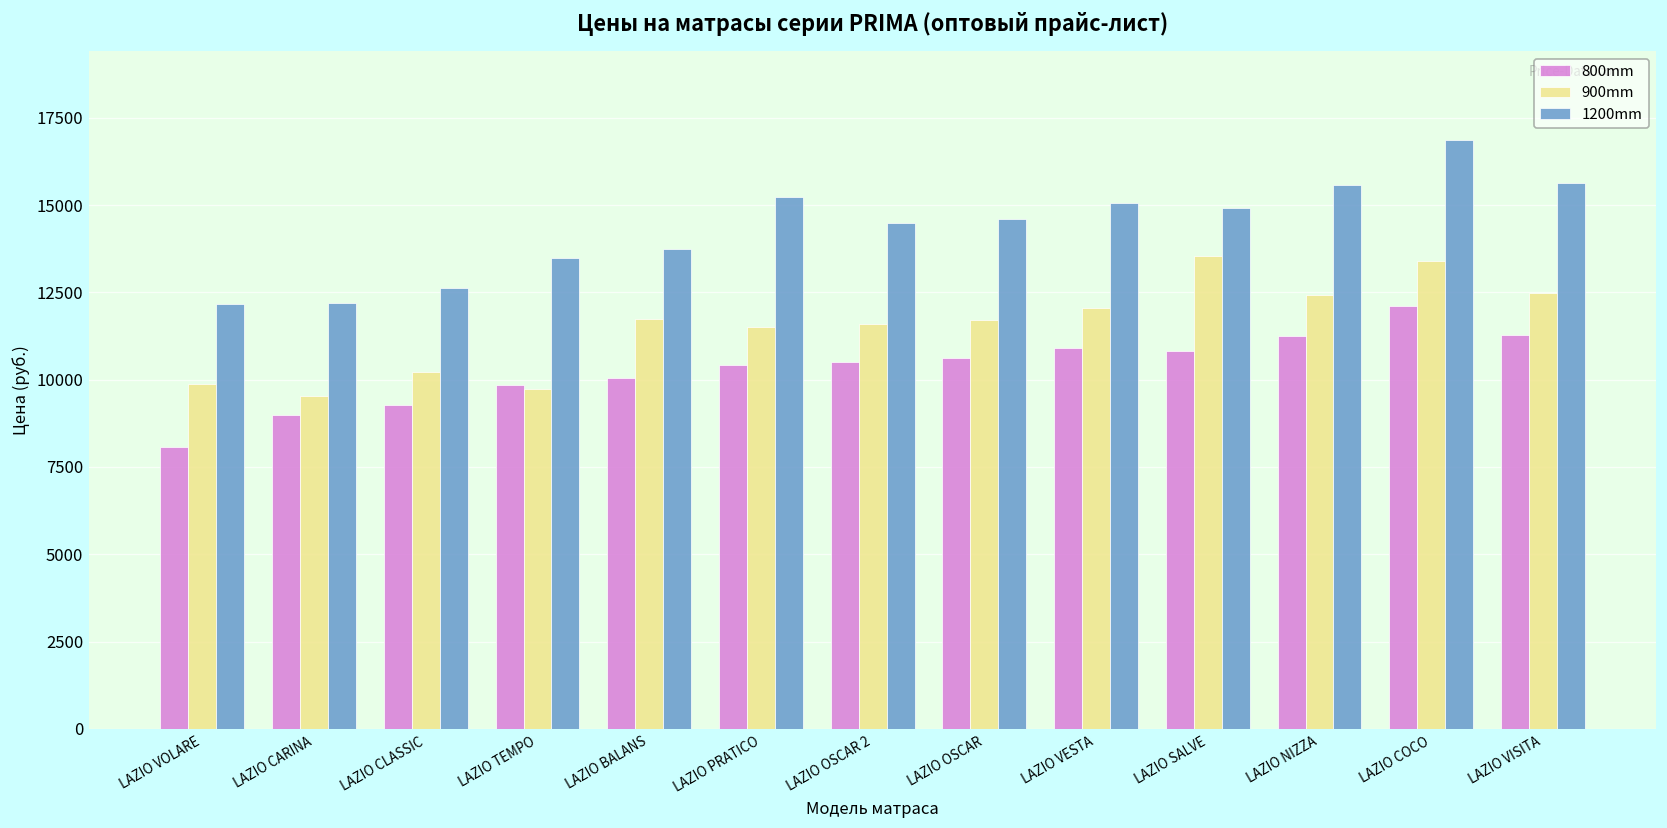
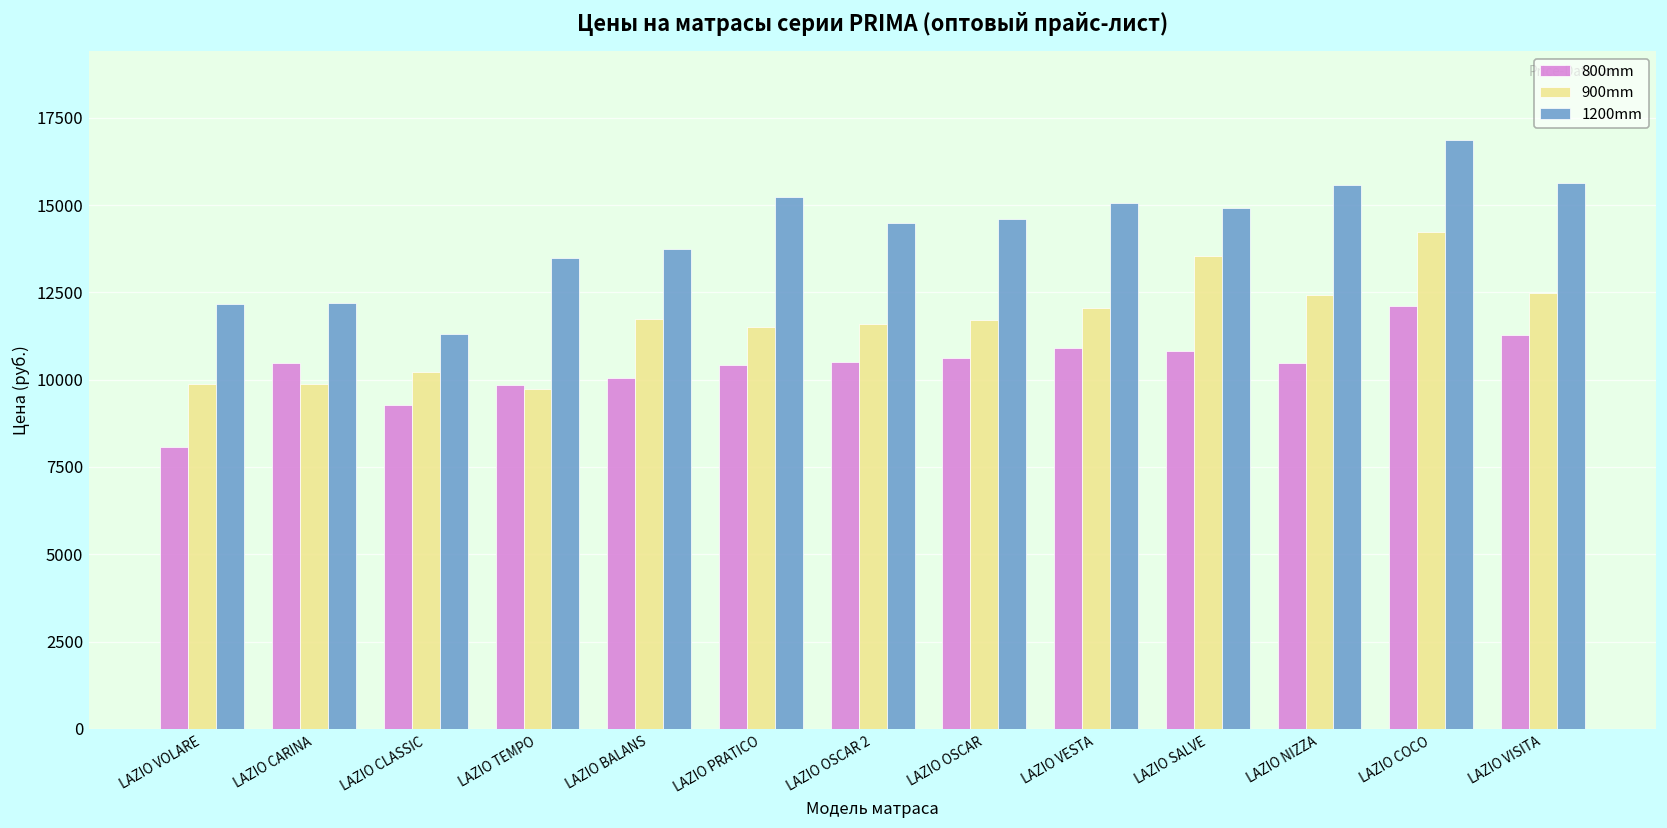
  {
    "800mm": {
      "LAZIO VOLARE": 8100,
-     "LAZIO CARINA": 9000,
+     "LAZIO CARINA": 10500,
      "LAZIO CLASSIC": 9300,
      "LAZIO TEMPO": 9900,
      "LAZIO BALANS": 10000,
      "LAZIO PRATICO": 10400,
      "LAZIO OSCAR 2": 10500,
      "LAZIO OSCAR": 10600,
      "LAZIO VESTA": 10900,
      "LAZIO SALVE": 10800,
-     "LAZIO NIZZA": 11300,
+     "LAZIO NIZZA": 10500,
      "LAZIO COCO": 12100,
      "LAZIO VISITA": 11300
    },
    "900mm": {
      "LAZIO VOLARE": 9900,
-     "LAZIO CARINA": 9500,
+     "LAZIO CARINA": 9900,
      "LAZIO CLASSIC": 10200,
      "LAZIO TEMPO": 9700,
      "LAZIO BALANS": 11700,
      "LAZIO PRATICO": 11500,
      "LAZIO OSCAR 2": 11600,
      "LAZIO OSCAR": 11700,
      "LAZIO VESTA": 12000,
      "LAZIO SALVE": 13500,
      "LAZIO NIZZA": 12400,
-     "LAZIO COCO": 13400,
+     "LAZIO COCO": 14200,
      "LAZIO VISITA": 12500
    },
    "1200mm": {
      "LAZIO VOLARE": 12200,
      "LAZIO CARINA": 12200,
-     "LAZIO CLASSIC": 12600,
+     "LAZIO CLASSIC": 11300,
      "LAZIO TEMPO": 13500,
      "LAZIO BALANS": 13700,
      "LAZIO PRATICO": 15200,
      "LAZIO OSCAR 2": 14500,
      "LAZIO OSCAR": 14600,
      "LAZIO VESTA": 15100,
      "LAZIO SALVE": 14900,
      "LAZIO NIZZA": 15600,
      "LAZIO COCO": 16900,
      "LAZIO VISITA": 15600
    }
  }
